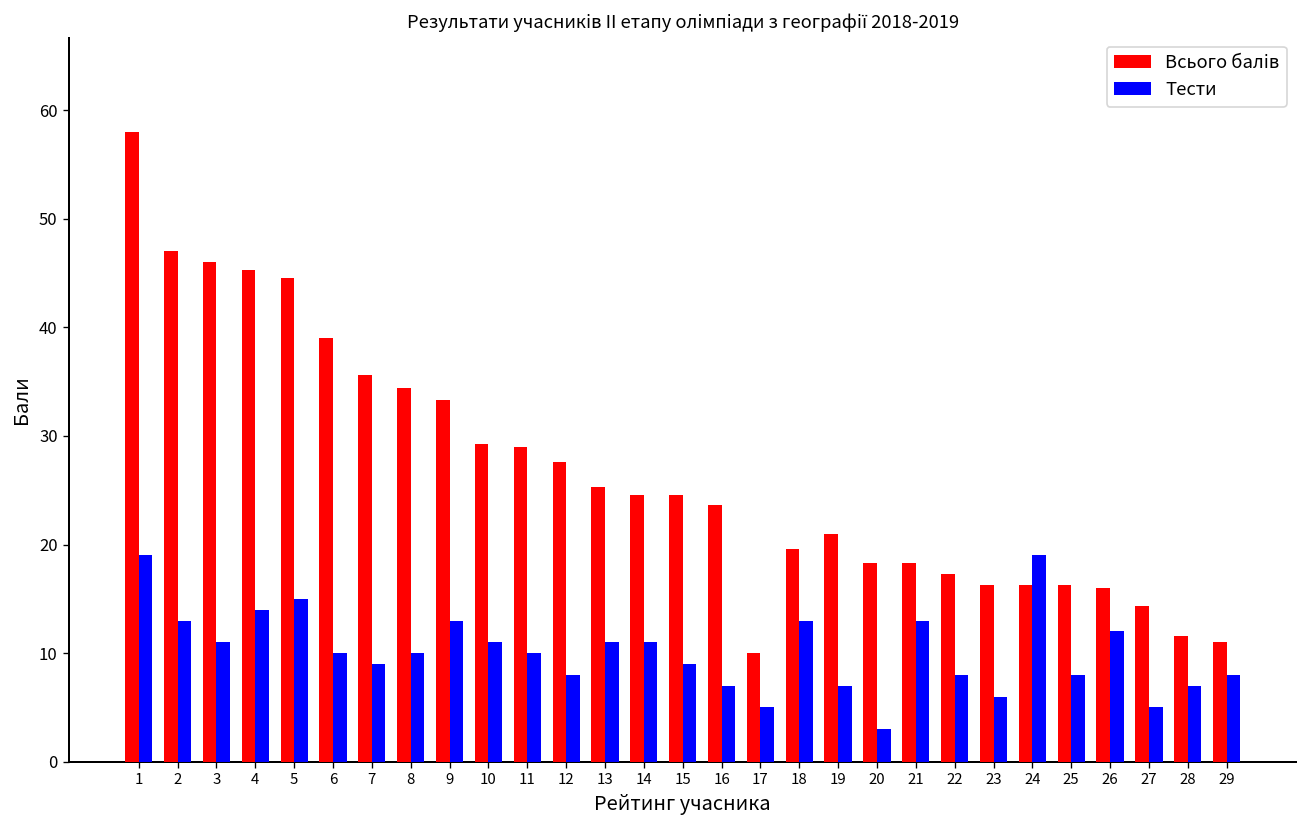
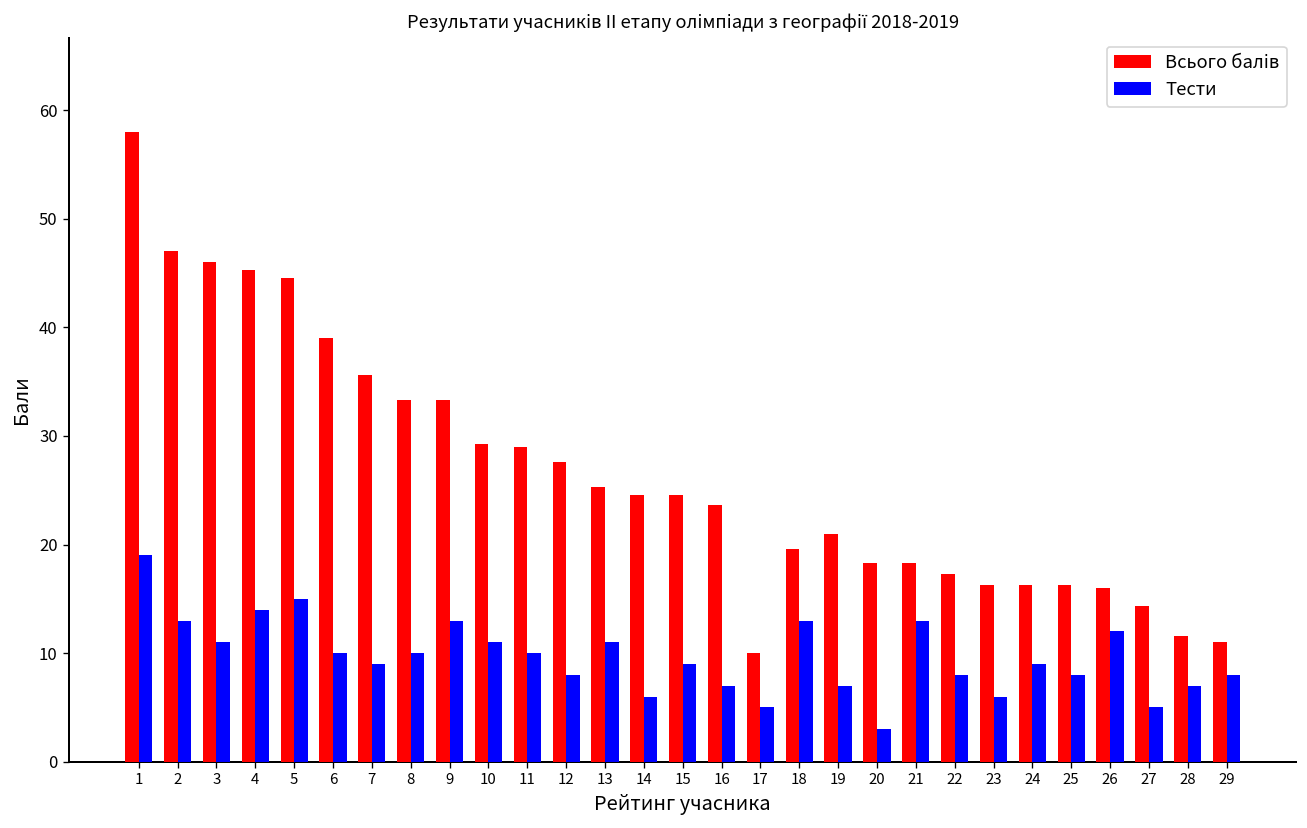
  {
    "Всього балів": {
      "1": 58,
      "2": 47,
      "3": 46,
      "4": 45,
      "5": 45,
      "6": 39,
      "7": 36,
-     "8": 34,
+     "8": 33,
      "9": 33,
      "10": 29,
      "11": 29,
      "12": 28,
      "13": 25,
      "14": 25,
      "15": 25,
      "16": 24,
      "17": 10,
      "18": 20,
      "19": 21,
      "20": 18,
      "21": 18,
      "22": 17,
      "23": 16,
      "24": 16,
      "25": 16,
      "26": 16,
      "27": 14,
      "28": 12,
      "29": 11
    },
    "Тести": {
      "1": 19,
      "2": 13,
      "3": 11,
      "4": 14,
      "5": 15,
      "6": 10,
      "7": 9,
      "8": 10,
      "9": 13,
      "10": 11,
      "11": 10,
      "12": 8,
      "13": 11,
-     "14": 11,
+     "14": 6,
      "15": 9,
      "16": 7,
      "17": 5,
      "18": 13,
      "19": 7,
      "20": 3,
      "21": 13,
      "22": 8,
      "23": 6,
-     "24": 19,
+     "24": 9,
      "25": 8,
      "26": 12,
      "27": 5,
      "28": 7,
      "29": 8
    }
  }
